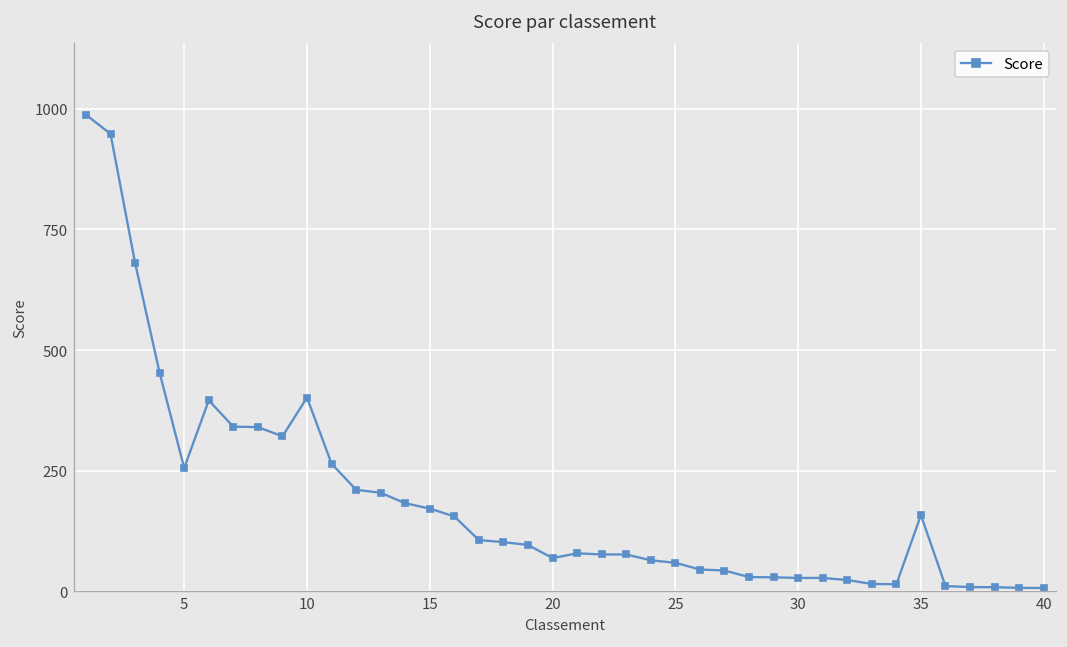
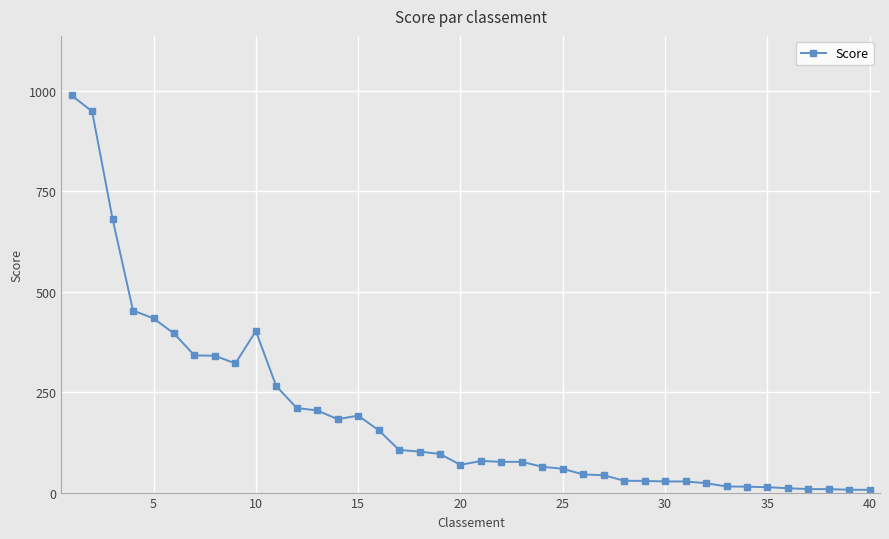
  {
-   "5": 260,
+   "5": 430,
    "10": 400,
-   "15": 170,
+   "15": 190,
    "20": 70,
    "25": 60,
    "30": 30,
-   "35": 160,
+   "35": 10,
    "40": 10
  }
